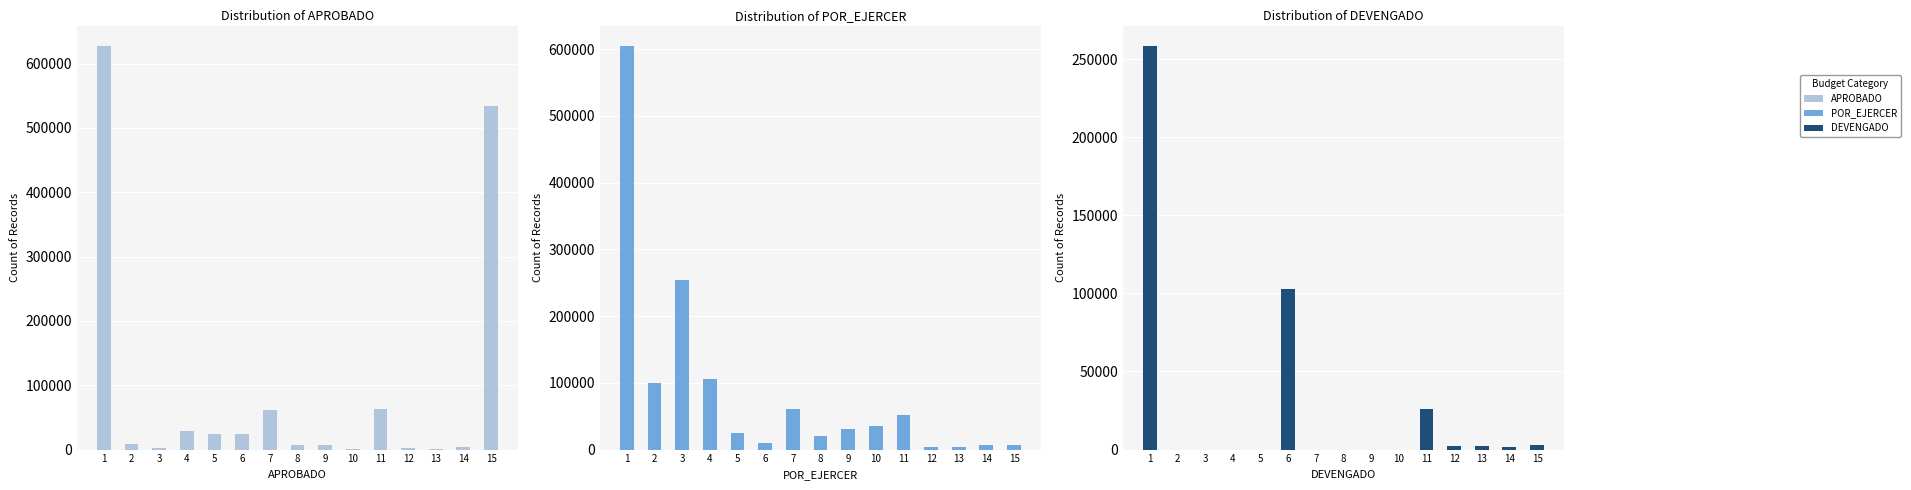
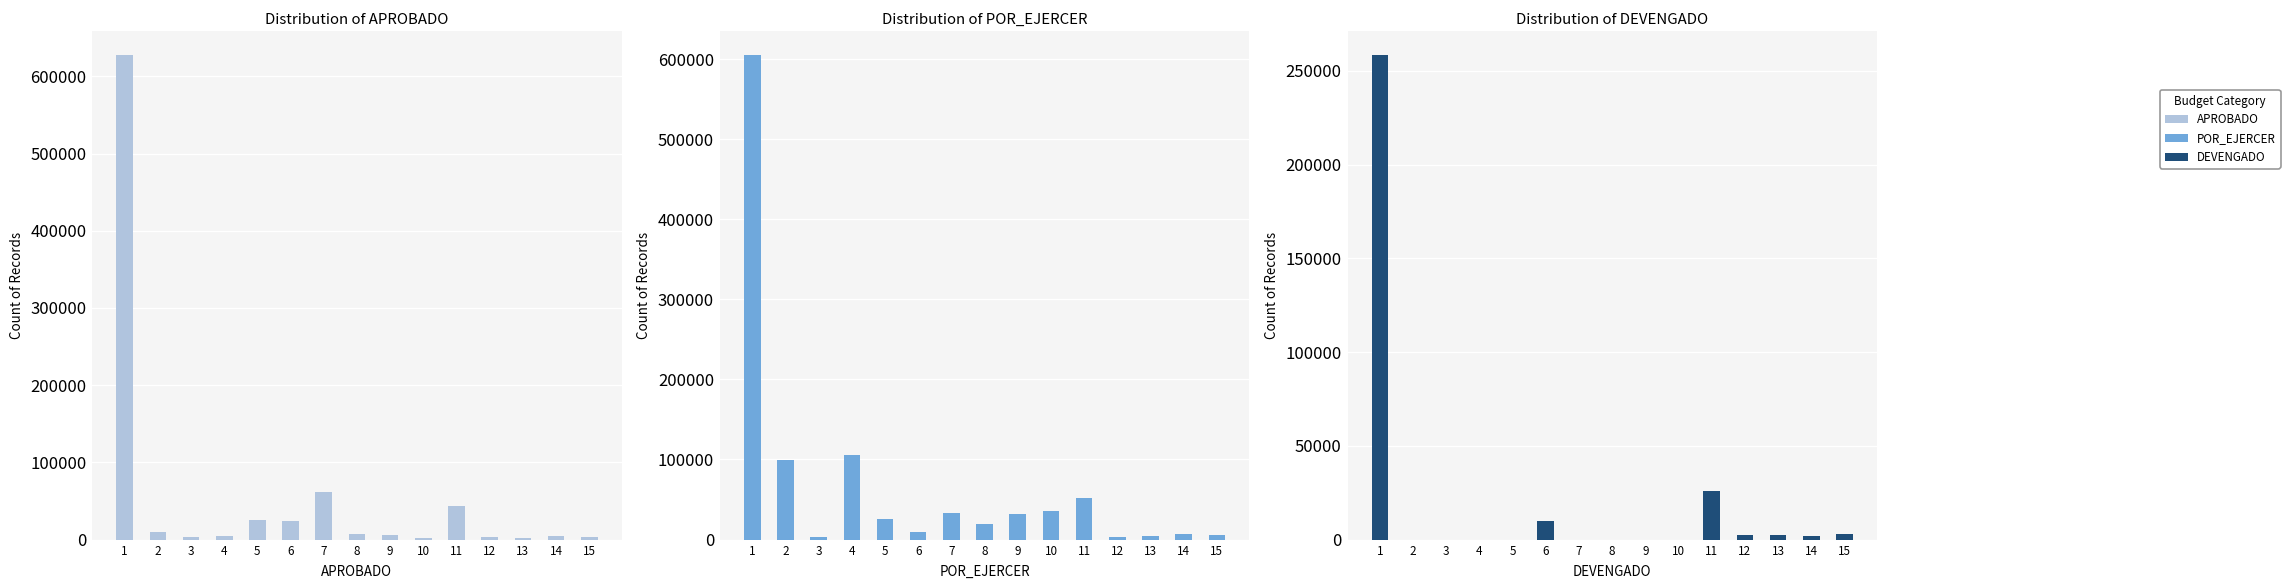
  {
    "Distribution of APROBADO": {
      "1": 630000,
      "2": 10000,
-     "4": 30000,
+     "4": 0,
      "5": 30000,
      "6": 20000,
      "7": 60000,
      "8": 10000,
      "9": 10000,
-     "11": 60000,
+     "11": 40000,
      "14": 0,
-     "15": 530000
+     "15": 0
    },
    "Distribution of POR_EJERCER": {
      "1": 610000,
      "2": 100000,
-     "3": 250000,
+     "3": 0,
      "4": 110000,
      "5": 30000,
      "6": 10000,
-     "7": 60000,
+     "7": 30000,
      "8": 20000,
      "9": 30000,
      "10": 40000,
      "11": 50000,
      "13": 0,
      "14": 10000,
      "15": 10000
    },
    "Distribution of DEVENGADO": {
      "1": 259000,
      "2": 0,
      "3": 0,
      "4": 0,
      "5": 0,
-     "6": 103000,
+     "6": 10000,
      "7": 0,
      "8": 0,
      "9": 0,
      "10": 0,
      "11": 26000,
      "12": 2000,
      "13": 3000,
      "14": 2000,
      "15": 3000
    }
  }
